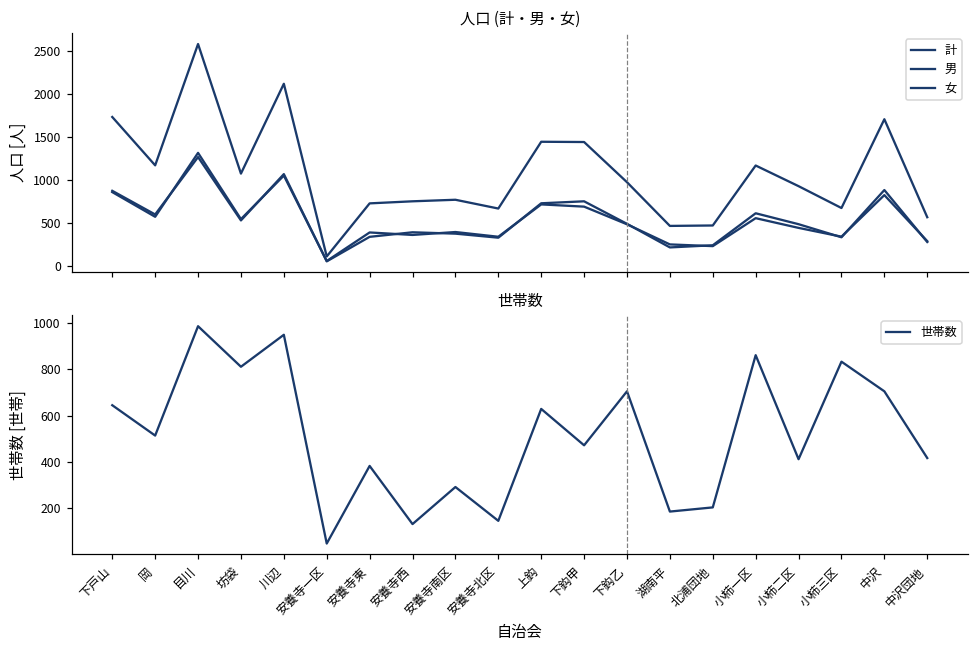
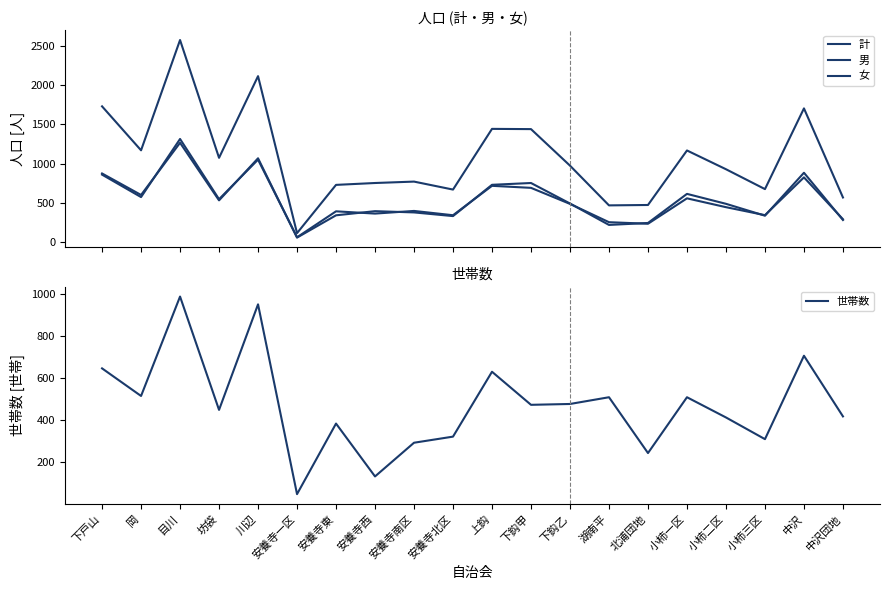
  {
    "世帯数": {
      "下戸山": 650,
      "岡": 510,
      "目川": 990,
-     "坊袋": 810,
+     "坊袋": 450,
      "川辺": 950,
      "安養寺一区": 50,
      "安養寺東": 380,
      "安養寺西": 130,
      "安養寺南区": 290,
-     "安養寺北区": 150,
+     "安養寺北区": 320,
      "上鈎": 630,
      "下鈎甲": 470,
-     "下鈎乙": 710,
-     "湖南平": 190,
-     "北浦団地": 200,
-     "小柿一区": 860,
+     "下鈎乙": 480,
+     "湖南平": 510,
+     "北浦団地": 240,
+     "小柿一区": 510,
      "小柿二区": 410,
-     "小柿三区": 830,
+     "小柿三区": 310,
      "中沢": 710,
      "中沢団地": 420
    }
  }
